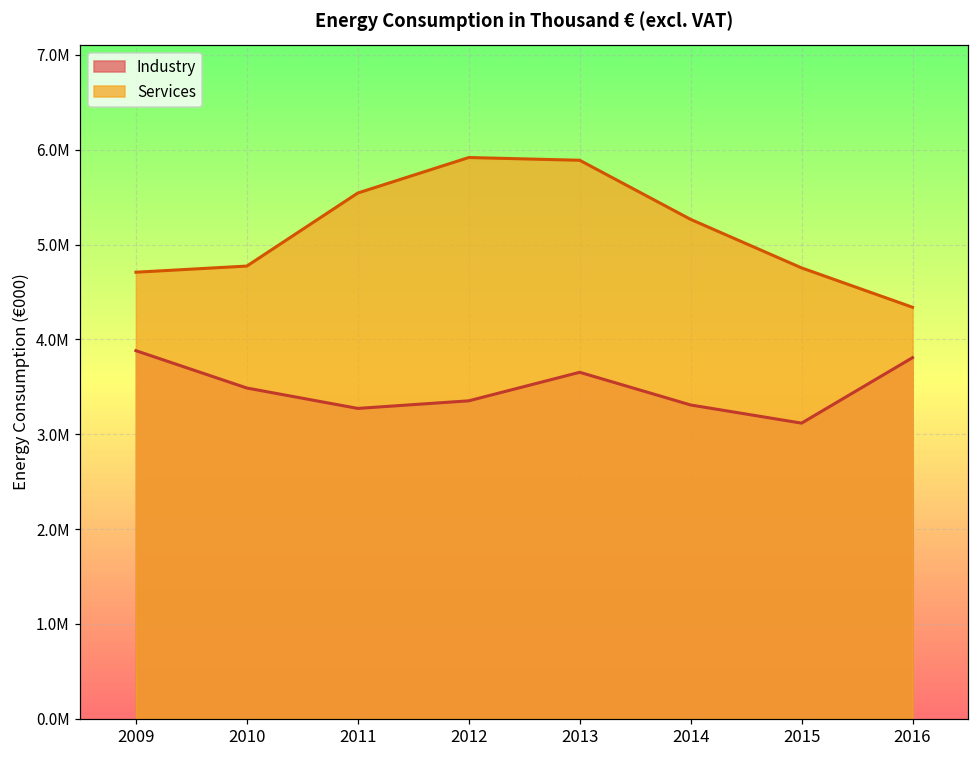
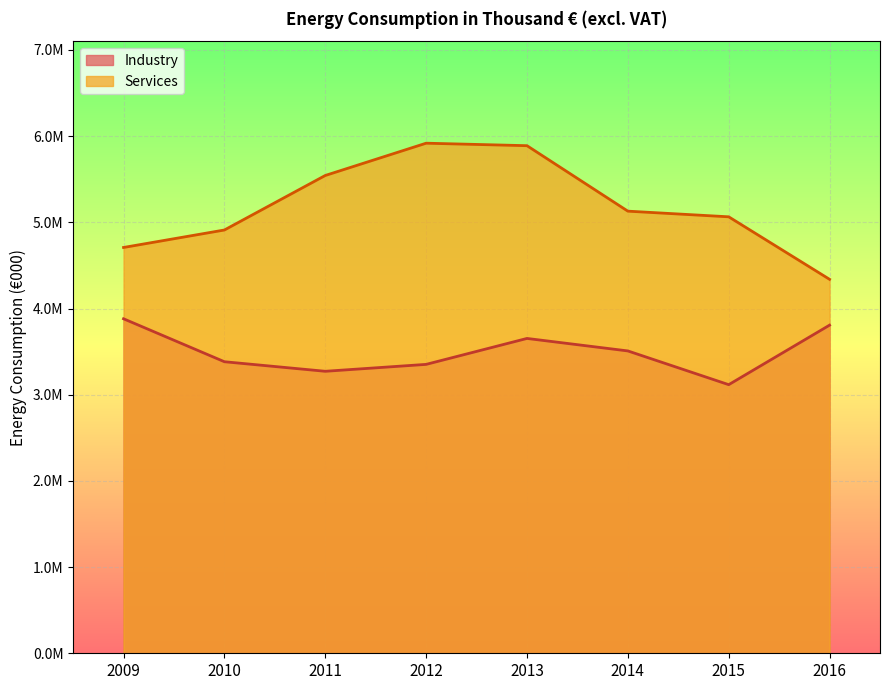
  {
    "Industry": {
      "2009": 3900000,
-     "2010": 3500000,
+     "2010": 3400000,
      "2011": 3300000,
      "2012": 3400000,
      "2013": 3700000,
-     "2014": 3300000,
+     "2014": 3500000,
      "2015": 3100000,
      "2016": 3800000
    },
    "Services": {
      "2009": 4700000,
-     "2010": 4800000,
+     "2010": 4900000,
      "2011": 5500000,
      "2012": 5900000,
      "2013": 5900000,
-     "2014": 5300000,
-     "2015": 4800000,
+     "2014": 5100000,
+     "2015": 5100000,
      "2016": 4300000
    }
  }
